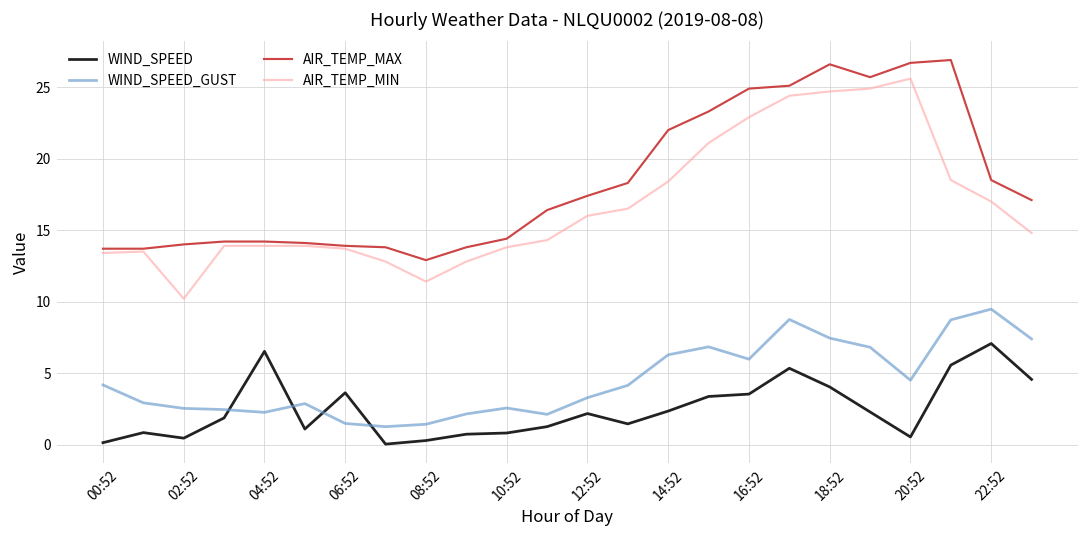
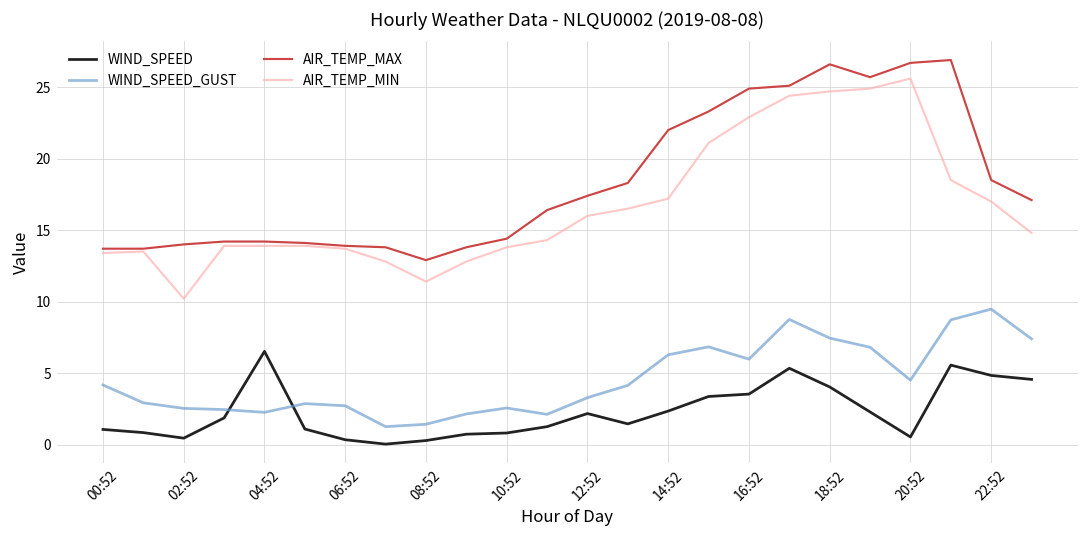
  {
    "WIND_SPEED": {
-     "00:52": 0.1,
+     "00:52": 1.1,
      "02:52": 0.4,
      "04:52": 6.5,
-     "06:52": 3.6,
+     "06:52": 0.3,
      "08:52": 0.3,
      "10:52": 0.8,
      "12:52": 2.2,
      "14:52": 2.3,
      "16:52": 3.5,
      "18:52": 4.0,
      "20:52": 0.5,
-     "22:52": 7.1
+     "22:52": 4.8
    },
    "WIND_SPEED_GUST": {
      "00:52": 4.2,
      "02:52": 2.5,
      "04:52": 2.3,
-     "06:52": 1.5,
+     "06:52": 2.7,
      "08:52": 1.4,
      "10:52": 2.6,
      "12:52": 3.3,
      "14:52": 6.3,
      "16:52": 6.0,
      "18:52": 7.4,
      "20:52": 4.5,
      "22:52": 9.5
    },
    "AIR_TEMP_MAX": {
      "00:52": 13.7,
      "02:52": 14.0,
      "04:52": 14.2,
      "06:52": 13.9,
      "08:52": 12.9,
      "10:52": 14.4,
      "12:52": 17.4,
      "14:52": 22.0,
      "16:52": 24.9,
      "18:52": 26.6,
      "20:52": 26.7,
      "22:52": 18.5
    },
    "AIR_TEMP_MIN": {
      "00:52": 13.4,
      "02:52": 10.2,
      "04:52": 13.9,
      "06:52": 13.7,
      "08:52": 11.4,
      "10:52": 13.8,
      "12:52": 16.0,
-     "14:52": 18.4,
+     "14:52": 17.2,
      "16:52": 22.9,
      "18:52": 24.7,
      "20:52": 25.6,
      "22:52": 17.0
    }
  }
